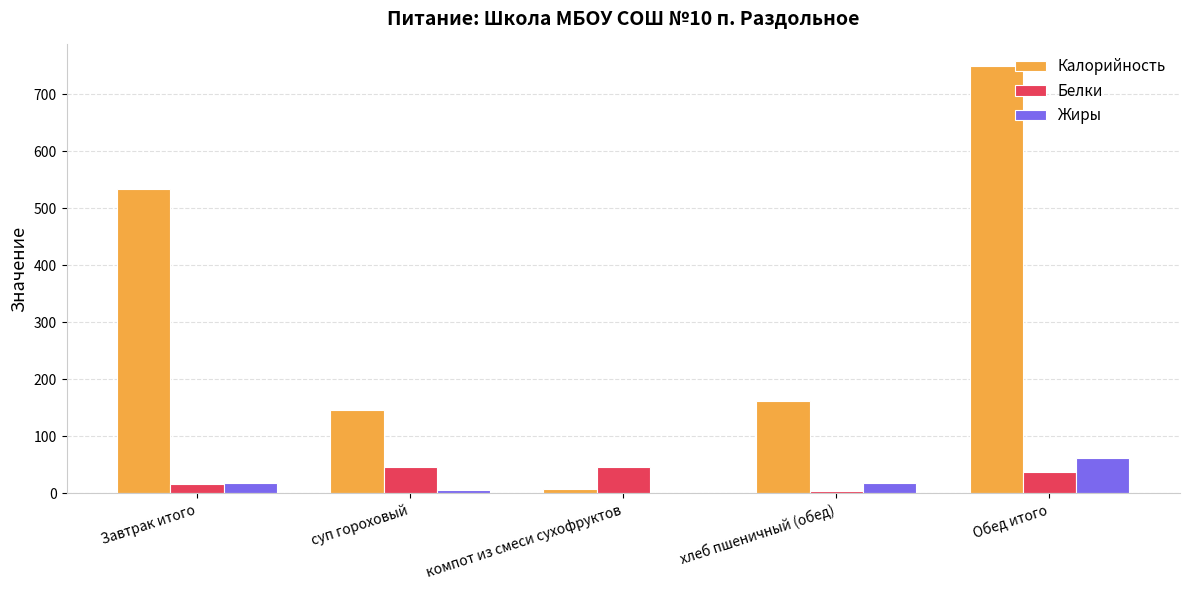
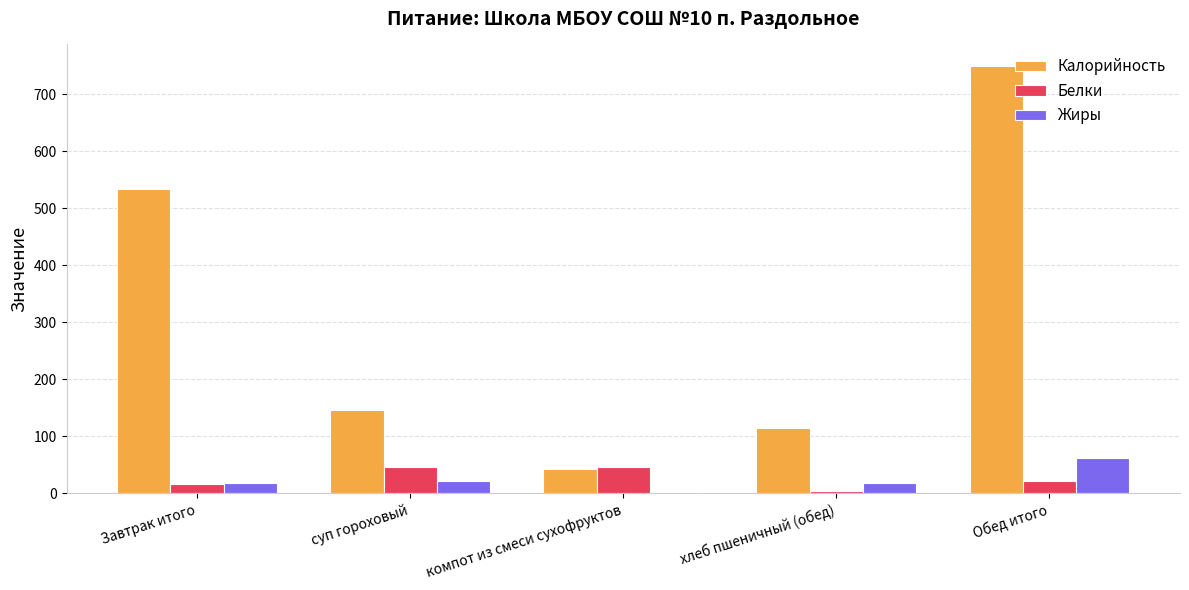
  {
    "Калорийность": {
      "Завтрак итого": 530,
      "суп гороховый": 150,
-     "компот из смеси сухофруктов": 10,
-     "хлеб пшеничный (обед)": 160,
+     "компот из смеси сухофруктов": 40,
+     "хлеб пшеничный (обед)": 110,
      "Обед итого": 750
    },
    "Белки": {
      "Завтрак итого": 20,
      "суп гороховый": 50,
      "компот из смеси сухофруктов": 50,
-     "Обед итого": 40
+     "Обед итого": 20
    },
    "Жиры": {
      "Завтрак итого": 20,
-     "суп гороховый": 10,
+     "суп гороховый": 20,
      "хлеб пшеничный (обед)": 20,
      "Обед итого": 60
    }
  }
